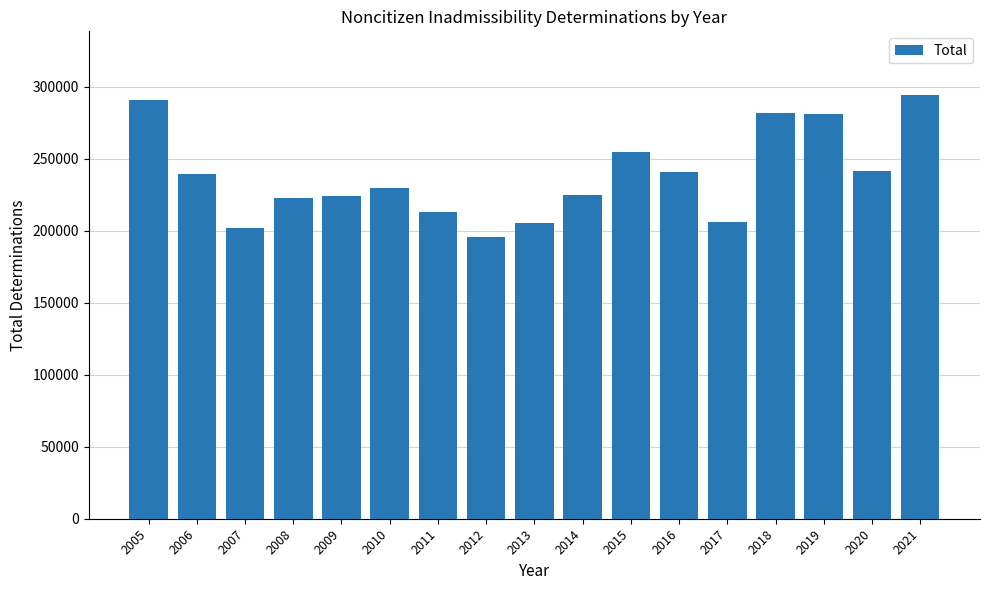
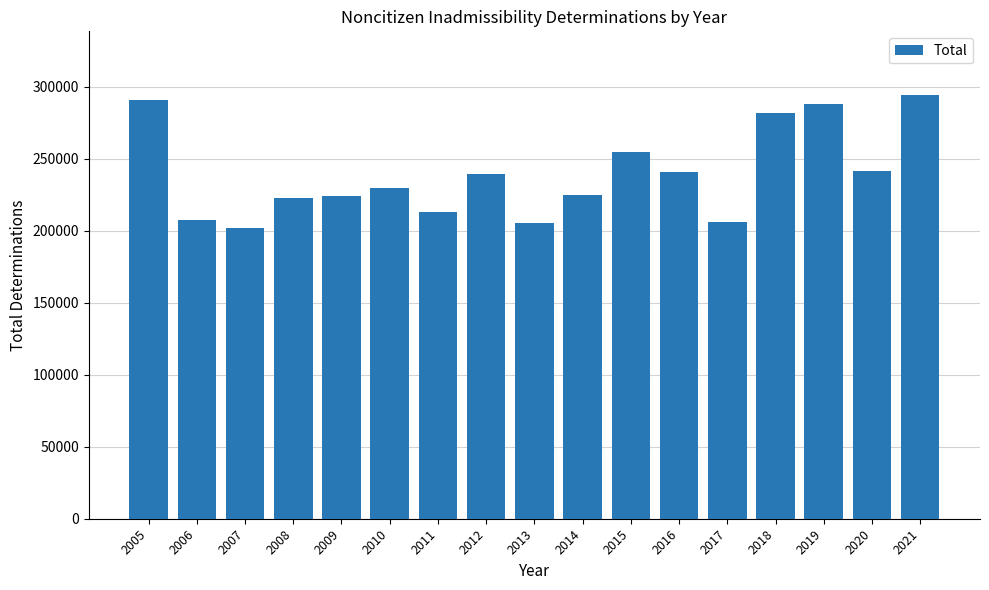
  {
    "2005": 291000,
-   "2006": 240000,
+   "2006": 208000,
    "2007": 202000,
    "2008": 223000,
    "2009": 224000,
    "2010": 230000,
    "2011": 213000,
-   "2012": 196000,
+   "2012": 239000,
    "2013": 206000,
    "2014": 225000,
    "2015": 255000,
    "2016": 241000,
    "2017": 206000,
    "2018": 282000,
-   "2019": 281000,
+   "2019": 288000,
    "2020": 242000,
    "2021": 294000
  }
